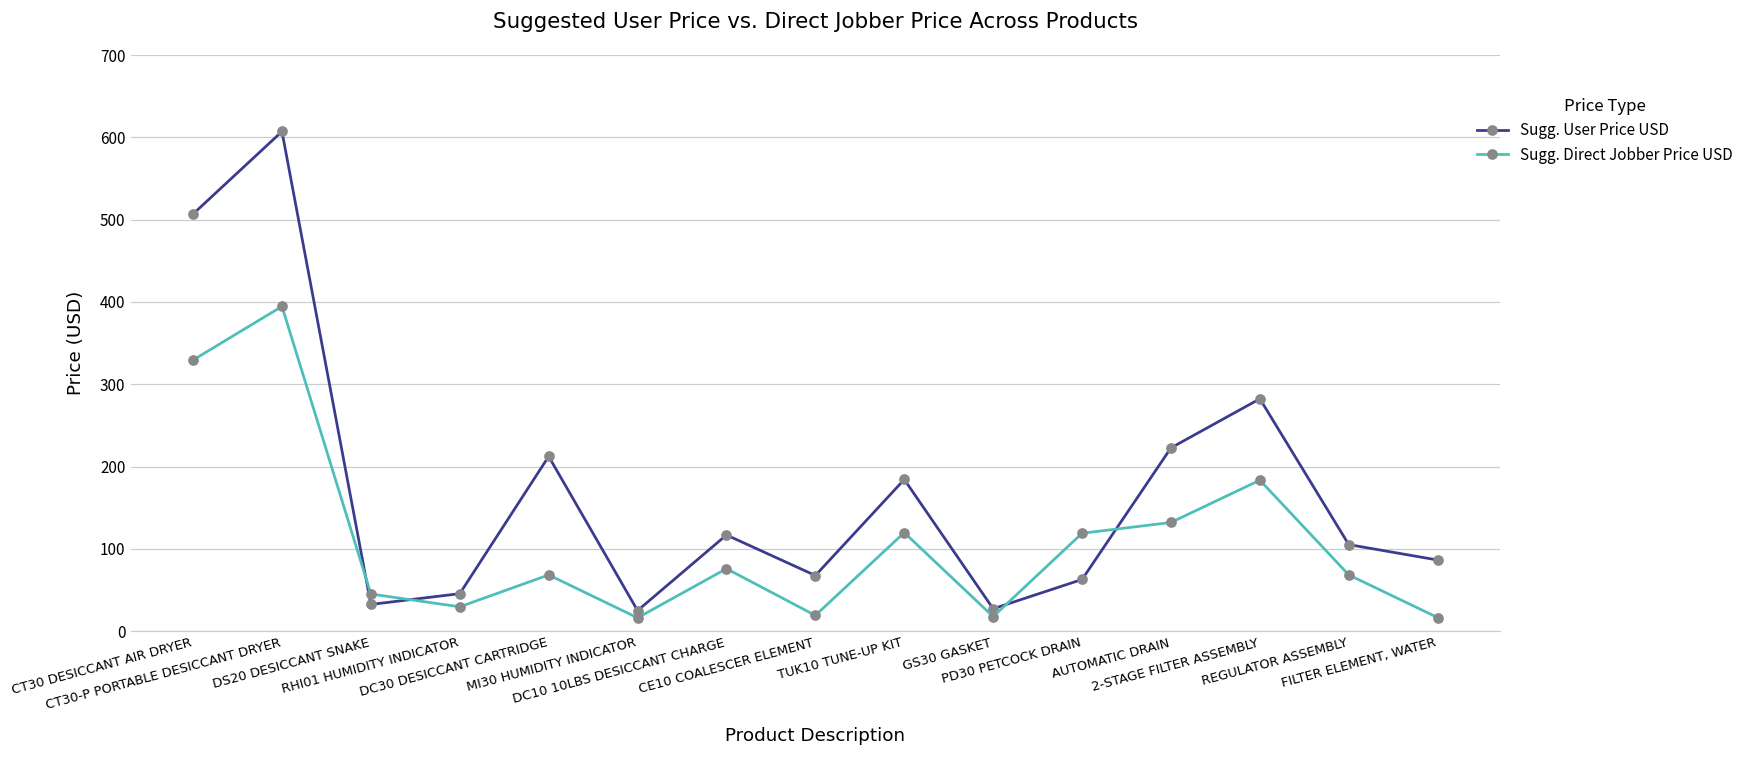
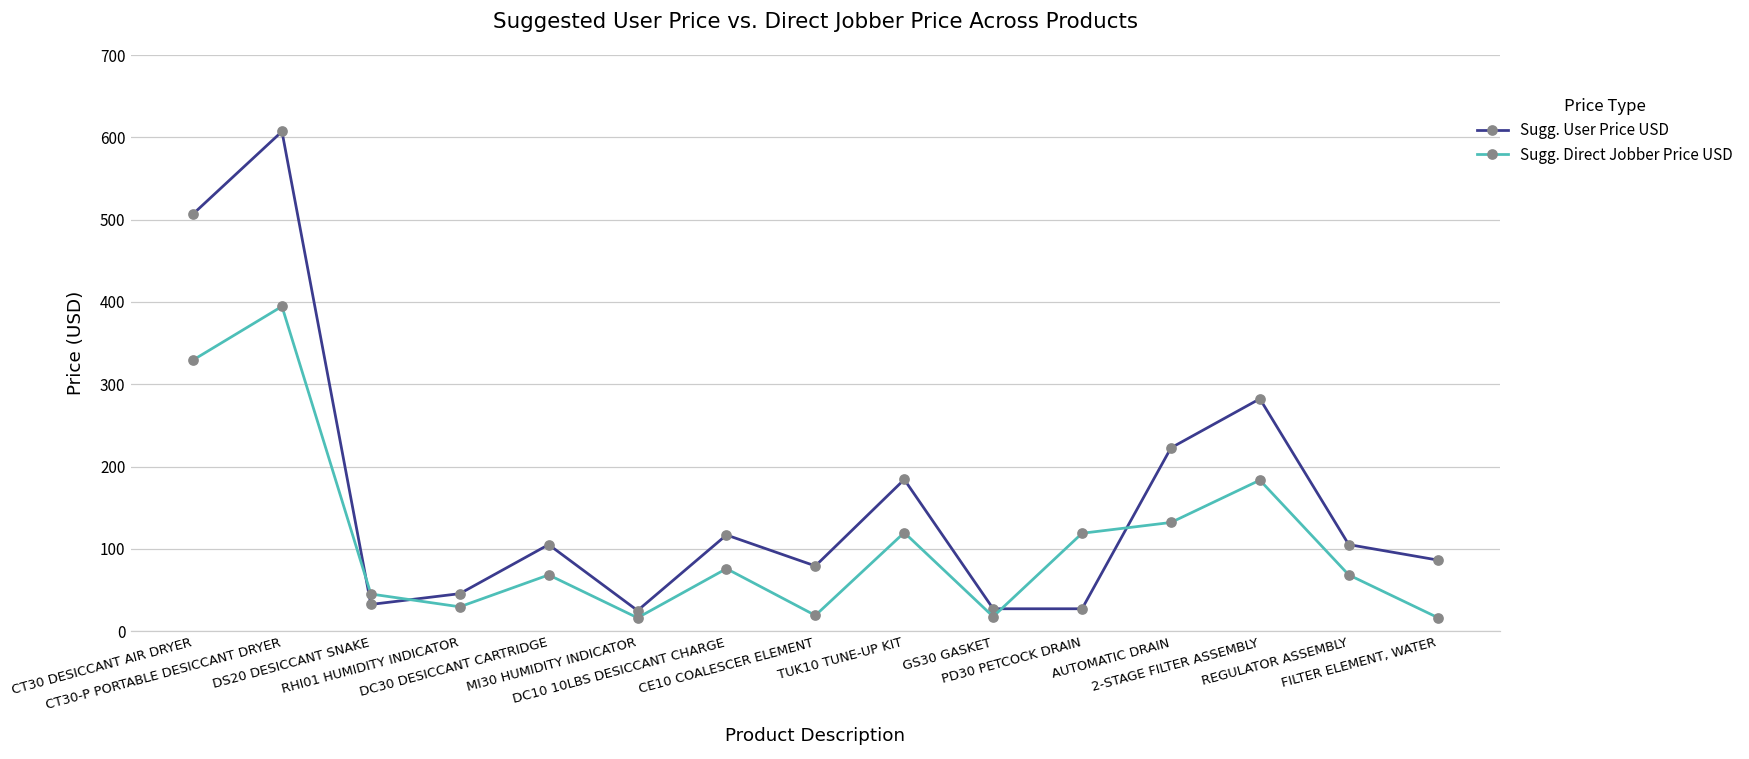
  {
    "Sugg. User Price USD": {
      "CT30 DESICCANT AIR DRYER": 510,
      "CT30-P PORTABLE DESICCANT DRYER": 610,
      "DS20 DESICCANT SNAKE": 30,
      "RHI01 HUMIDITY INDICATOR": 50,
-     "DC30 DESICCANT CARTRIDGE": 210,
+     "DC30 DESICCANT CARTRIDGE": 110,
      "MI30 HUMIDITY INDICATOR": 30,
      "DC10 10LBS DESICCANT CHARGE": 120,
-     "CE10 COALESCER ELEMENT": 70,
+     "CE10 COALESCER ELEMENT": 80,
      "TUK10 TUNE-UP KIT": 180,
      "GS30 GASKET": 30,
-     "PD30 PETCOCK DRAIN": 60,
+     "PD30 PETCOCK DRAIN": 30,
      "AUTOMATIC DRAIN": 220,
      "2-STAGE FILTER ASSEMBLY": 280,
      "REGULATOR ASSEMBLY": 110,
      "FILTER ELEMENT, WATER": 90
    },
    "Sugg. Direct Jobber Price USD": {
      "CT30 DESICCANT AIR DRYER": 330,
      "CT30-P PORTABLE DESICCANT DRYER": 390,
      "DS20 DESICCANT SNAKE": 50,
      "RHI01 HUMIDITY INDICATOR": 30,
      "DC30 DESICCANT CARTRIDGE": 70,
      "MI30 HUMIDITY INDICATOR": 20,
      "DC10 10LBS DESICCANT CHARGE": 80,
      "CE10 COALESCER ELEMENT": 20,
      "TUK10 TUNE-UP KIT": 120,
      "GS30 GASKET": 20,
      "PD30 PETCOCK DRAIN": 120,
      "AUTOMATIC DRAIN": 130,
      "2-STAGE FILTER ASSEMBLY": 180,
      "REGULATOR ASSEMBLY": 70,
      "FILTER ELEMENT, WATER": 20
    }
  }
